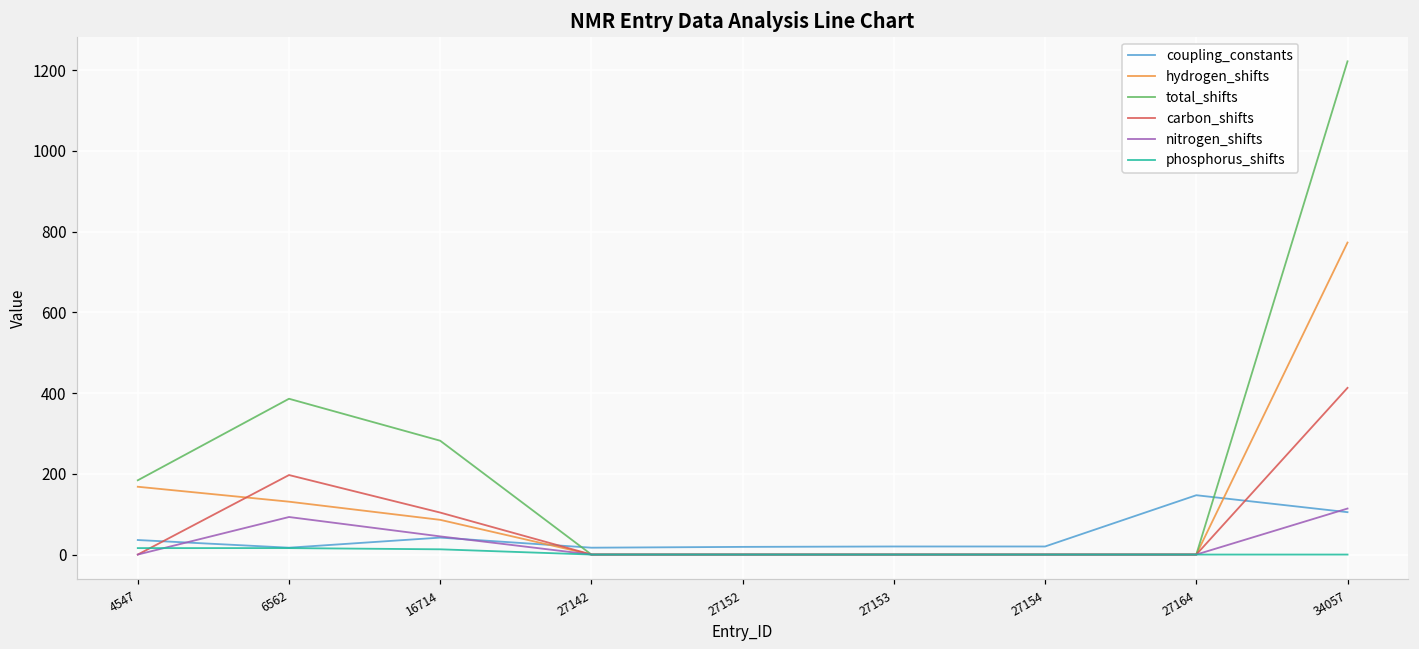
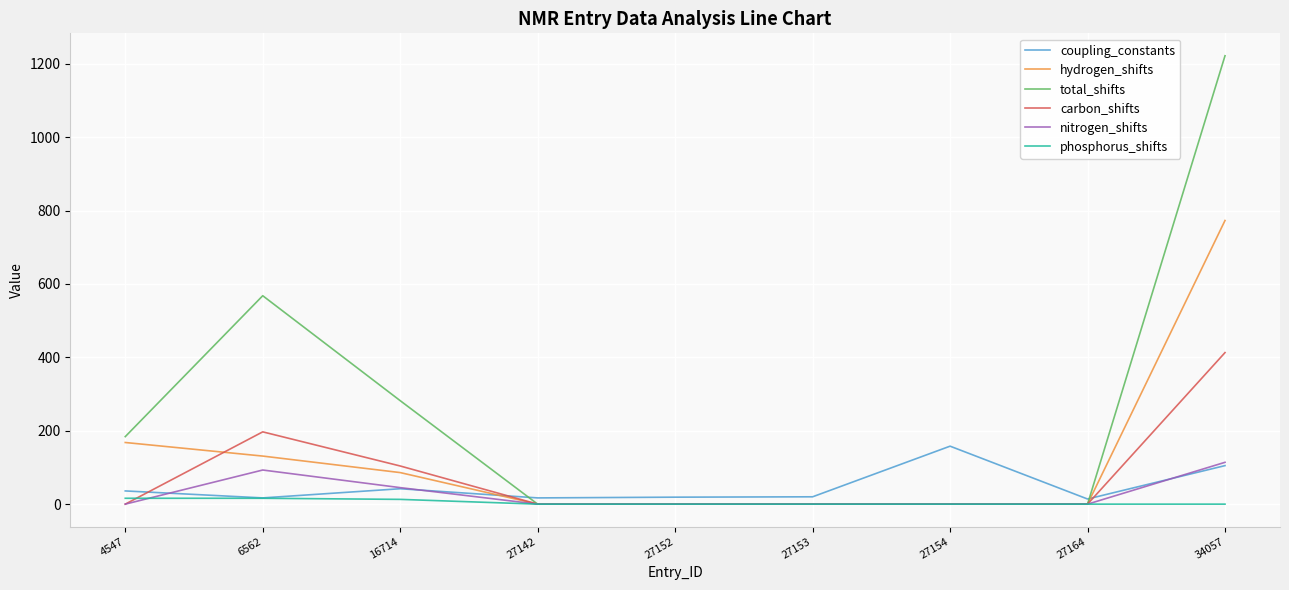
  {
    "coupling_constants": {
      "4547": 40,
      "27142": 20,
      "27152": 20,
      "27153": 20,
-     "27154": 20,
-     "27164": 150,
+     "27154": 160,
+     "27164": 10,
      "34057": 110
    },
    "hydrogen_shifts": {
      "4547": 170,
      "6562": 130,
      "16714": 90,
      "34057": 770
    },
    "total_shifts": {
      "4547": 180,
-     "6562": 390,
+     "6562": 570,
      "16714": 280,
      "34057": 1220
    },
    "carbon_shifts": {
      "6562": 200,
      "16714": 100,
      "34057": 410
    },
    "nitrogen_shifts": {
      "6562": 90,
      "34057": 110
    },
    "phosphorus_shifts": {
      "4547": 20,
      "16714": 10,
      "34057": 0
    }
  }
